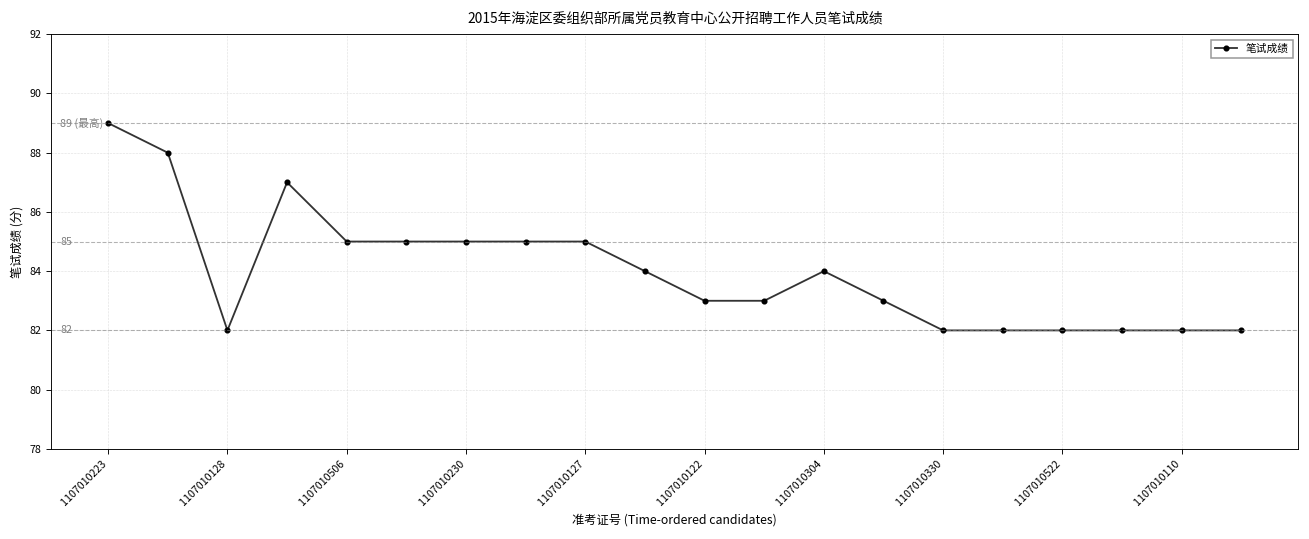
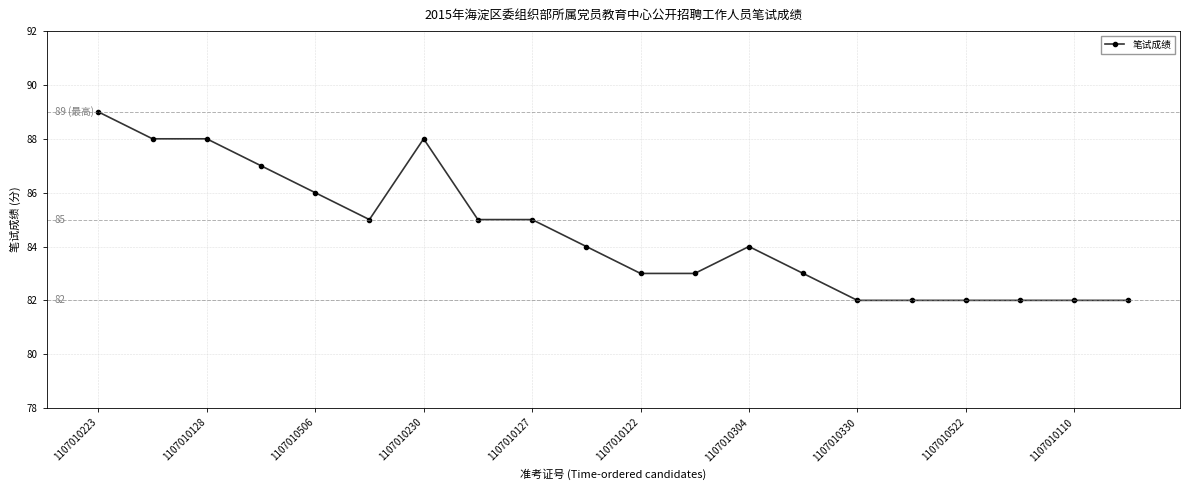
  {
-   "1107010128": 82,
-   "1107010506": 85,
-   "1107010230": 85,
+   "1107010128": 88,
+   "1107010506": 86,
+   "1107010230": 88,
    "1107010127": 85,
    "1107010122": 83,
    "1107010304": 84,
    "1107010330": 82,
    "1107010522": 82,
    "1107010110": 82
  }
